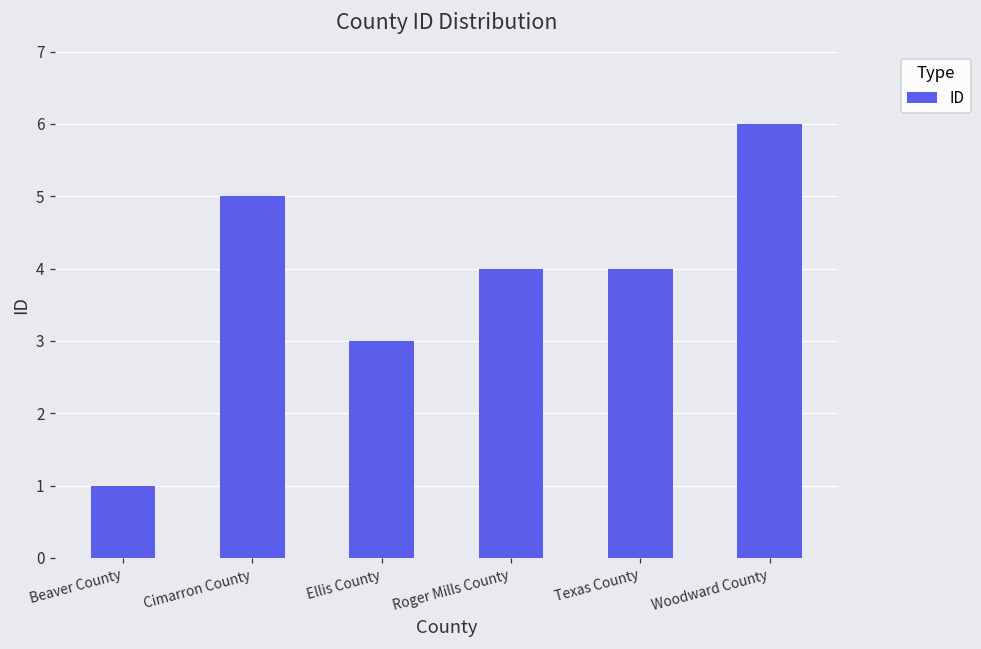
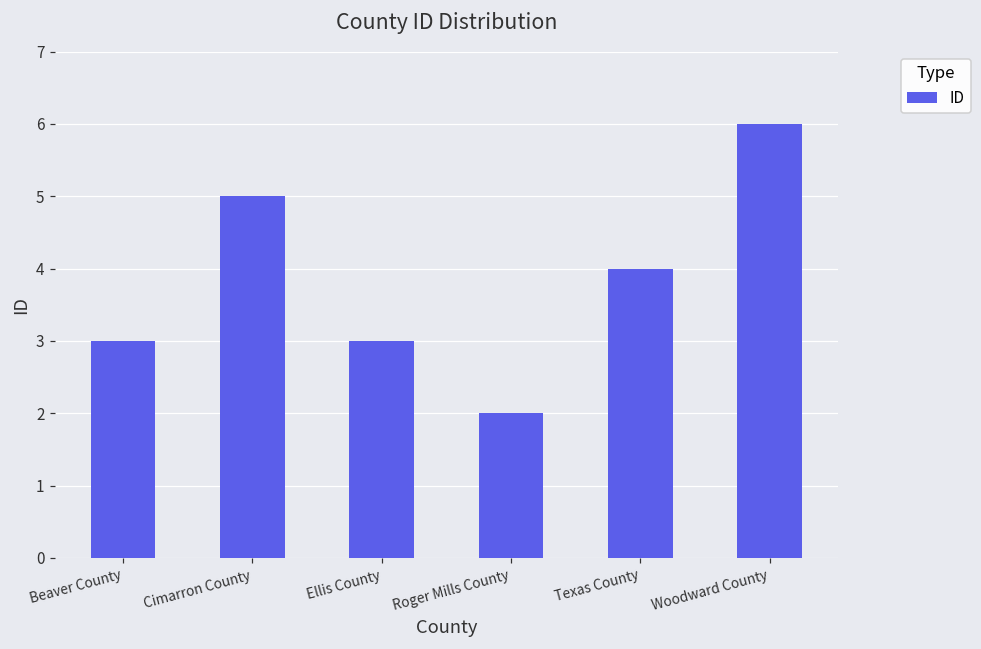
  {
-   "Beaver County": 1,
+   "Beaver County": 3,
    "Cimarron County": 5,
    "Ellis County": 3,
-   "Roger Mills County": 4,
+   "Roger Mills County": 2,
    "Texas County": 4,
    "Woodward County": 6
  }
